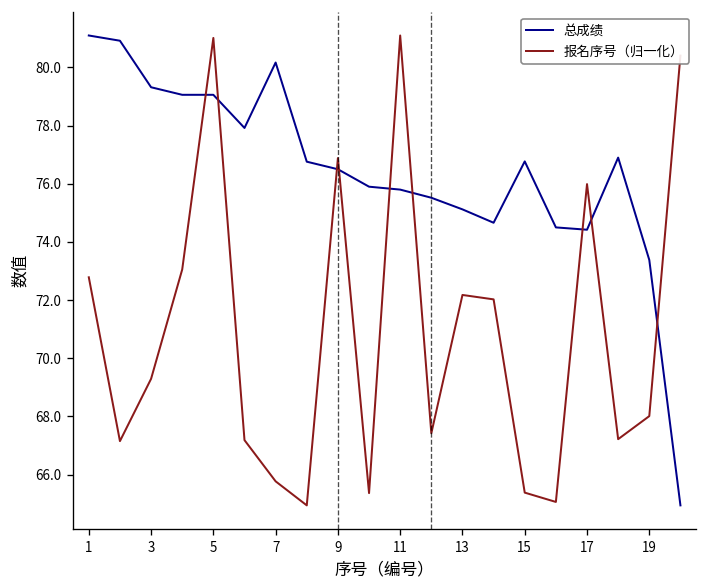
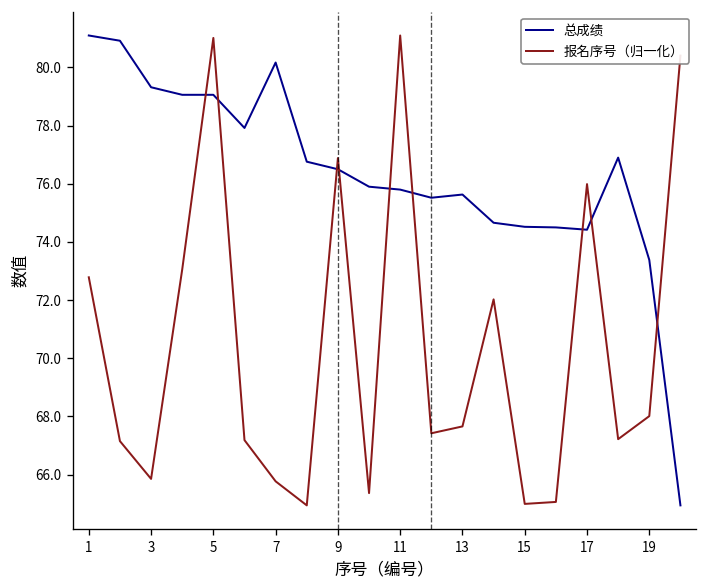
  {
    "总成绩": {
      "1": 81.1,
      "3": 79.3,
      "5": 79.1,
      "7": 80.2,
      "9": 76.5,
      "11": 75.8,
-     "13": 75.1,
-     "15": 76.8,
+     "13": 75.6,
+     "15": 74.5,
      "17": 74.4,
      "19": 73.4
    },
    "报名序号（归一化）": {
      "1": 72.8,
-     "3": 69.3,
+     "3": 65.9,
      "5": 81.0,
      "7": 65.8,
      "9": 76.9,
      "11": 81.1,
-     "13": 72.2,
-     "15": 65.4,
+     "13": 67.7,
+     "15": 65.0,
      "17": 76.0,
      "19": 68.0
    }
  }
